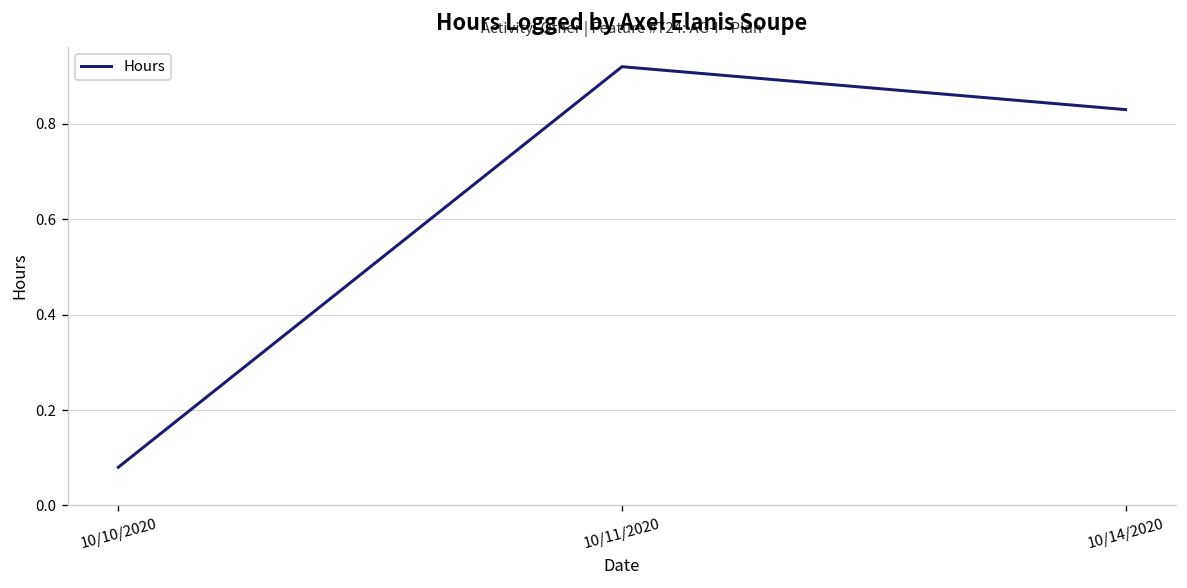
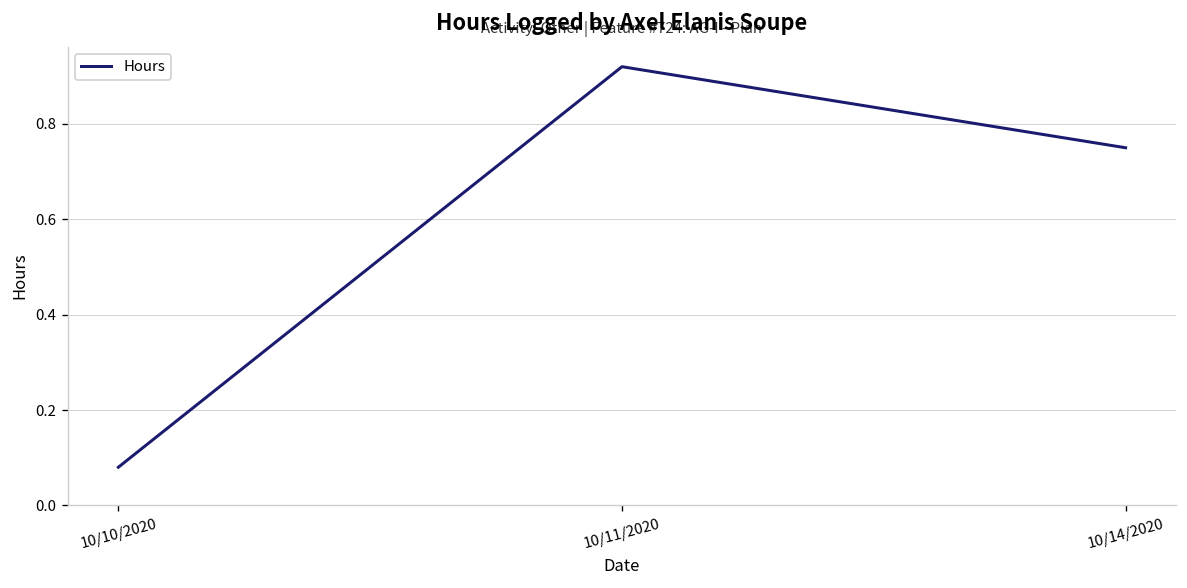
  {
    "10/10/2020": 0.08,
-   "10/14/2020": 0.83
+   "10/14/2020": 0.75
  }
